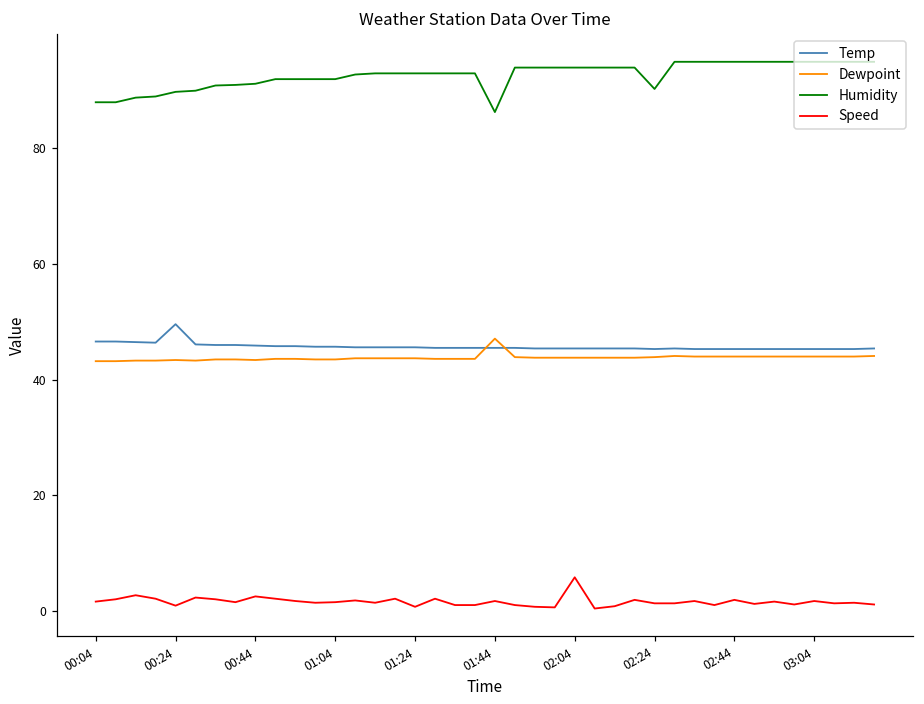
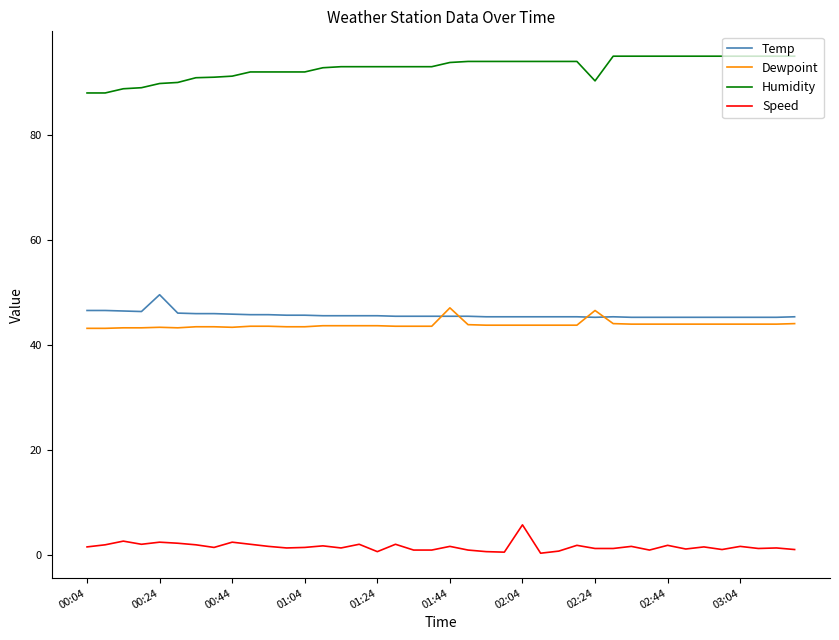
  {
    "Temp": {
      "00:04": 47,
      "00:24": 50,
      "00:44": 46,
      "01:04": 46,
      "01:24": 46,
      "01:44": 46,
      "02:04": 45,
      "02:24": 45,
      "02:44": 45,
      "03:04": 45
    },
    "Dewpoint": {
      "00:04": 43,
      "00:24": 43,
      "00:44": 43,
      "01:04": 44,
      "01:24": 44,
      "01:44": 47,
      "02:04": 44,
-     "02:24": 44,
+     "02:24": 47,
      "02:44": 44,
      "03:04": 44
    },
    "Humidity": {
      "00:04": 88,
      "00:24": 90,
      "00:44": 91,
      "01:04": 92,
      "01:24": 93,
-     "01:44": 86,
+     "01:44": 94,
      "02:04": 94,
      "02:24": 90,
      "02:44": 95
    },
    "Speed": {
      "00:04": 2,
-     "00:24": 1,
+     "00:24": 3,
      "00:44": 3,
      "01:04": 2,
      "01:24": 1,
      "01:44": 2,
      "02:04": 6,
      "02:24": 1,
      "02:44": 2,
      "03:04": 2
    }
  }
